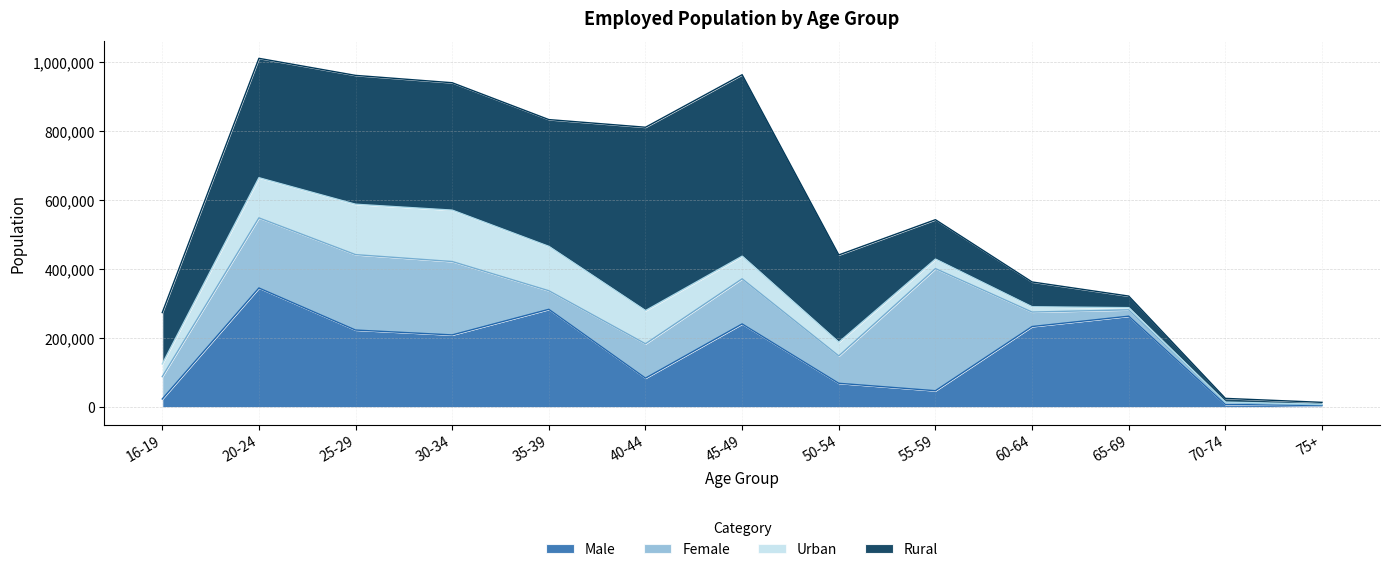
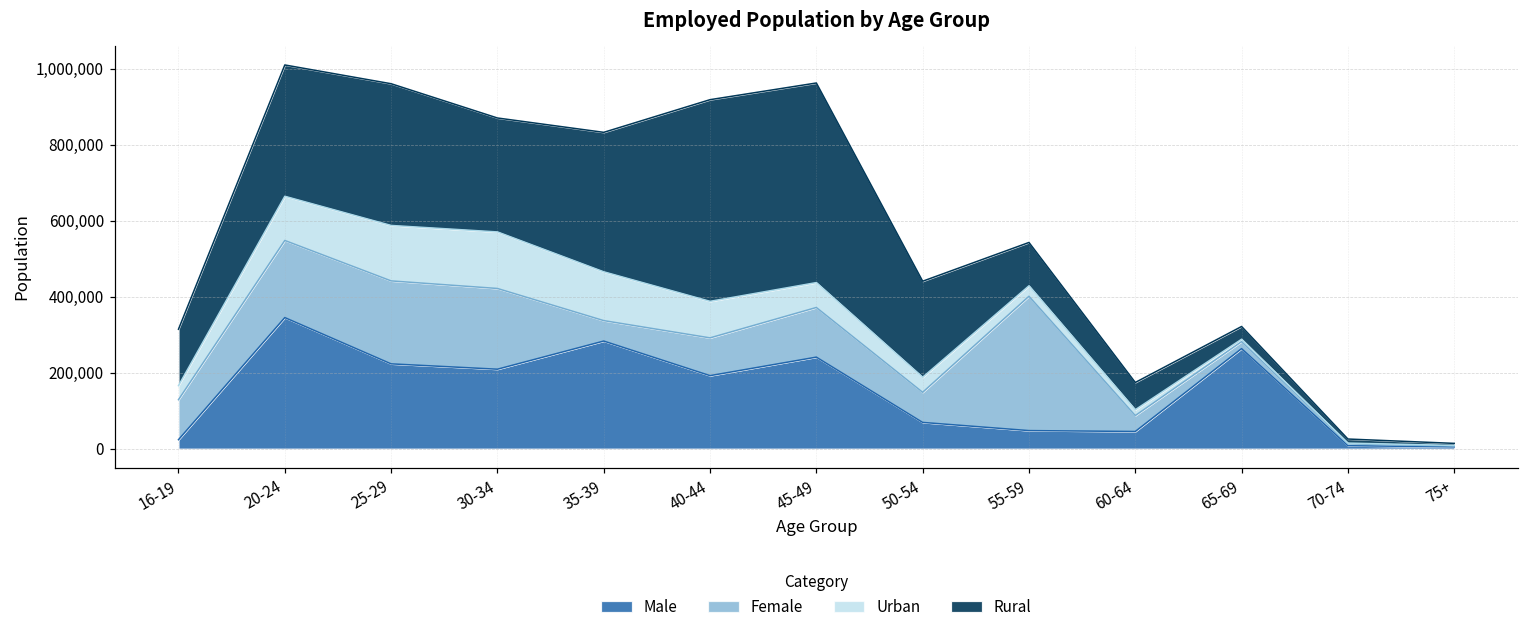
  {
    "Male": {
      "16-19": "20,000",
      "20-24": "340,000",
      "25-29": "220,000",
      "30-34": "210,000",
      "35-39": "280,000",
-     "40-44": "80,000",
+     "40-44": "190,000",
      "45-49": "240,000",
      "50-54": "70,000",
      "55-59": "50,000",
-     "60-64": "230,000",
+     "60-64": "50,000",
      "65-69": "260,000"
    },
    "Female": {
-     "16-19": "60,000",
+     "16-19": "110,000",
      "20-24": "200,000",
      "25-29": "220,000",
      "30-34": "210,000",
      "35-39": "50,000",
      "40-44": "100,000",
      "45-49": "130,000",
      "50-54": "80,000",
      "55-59": "350,000",
      "60-64": "40,000"
    },
    "Urban": {
      "16-19": "40,000",
      "20-24": "120,000",
      "25-29": "150,000",
      "30-34": "150,000",
      "35-39": "130,000",
      "40-44": "100,000",
      "45-49": "70,000",
      "50-54": "40,000",
      "55-59": "30,000",
      "60-64": "20,000"
    },
    "Rural": {
      "16-19": "150,000",
      "20-24": "350,000",
      "25-29": "370,000",
-     "30-34": "370,000",
+     "30-34": "300,000",
      "35-39": "370,000",
      "40-44": "530,000",
      "45-49": "530,000",
      "50-54": "250,000",
      "55-59": "110,000",
      "60-64": "70,000",
      "65-69": "30,000",
      "70-74": "10,000"
    }
  }
